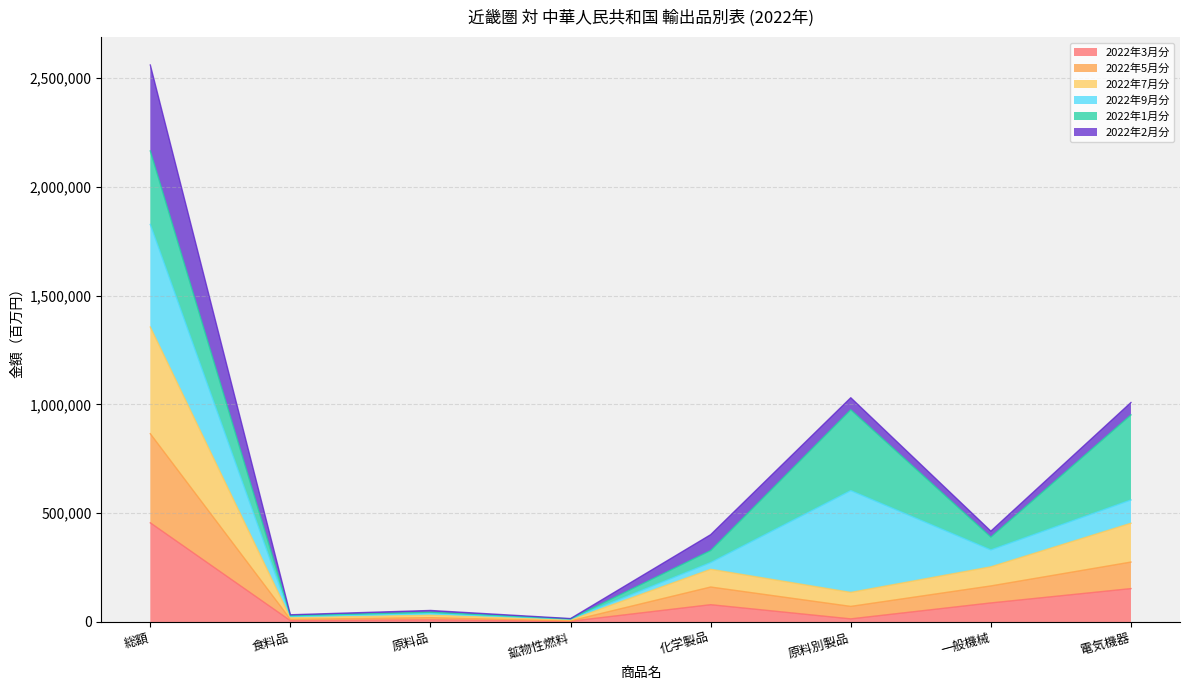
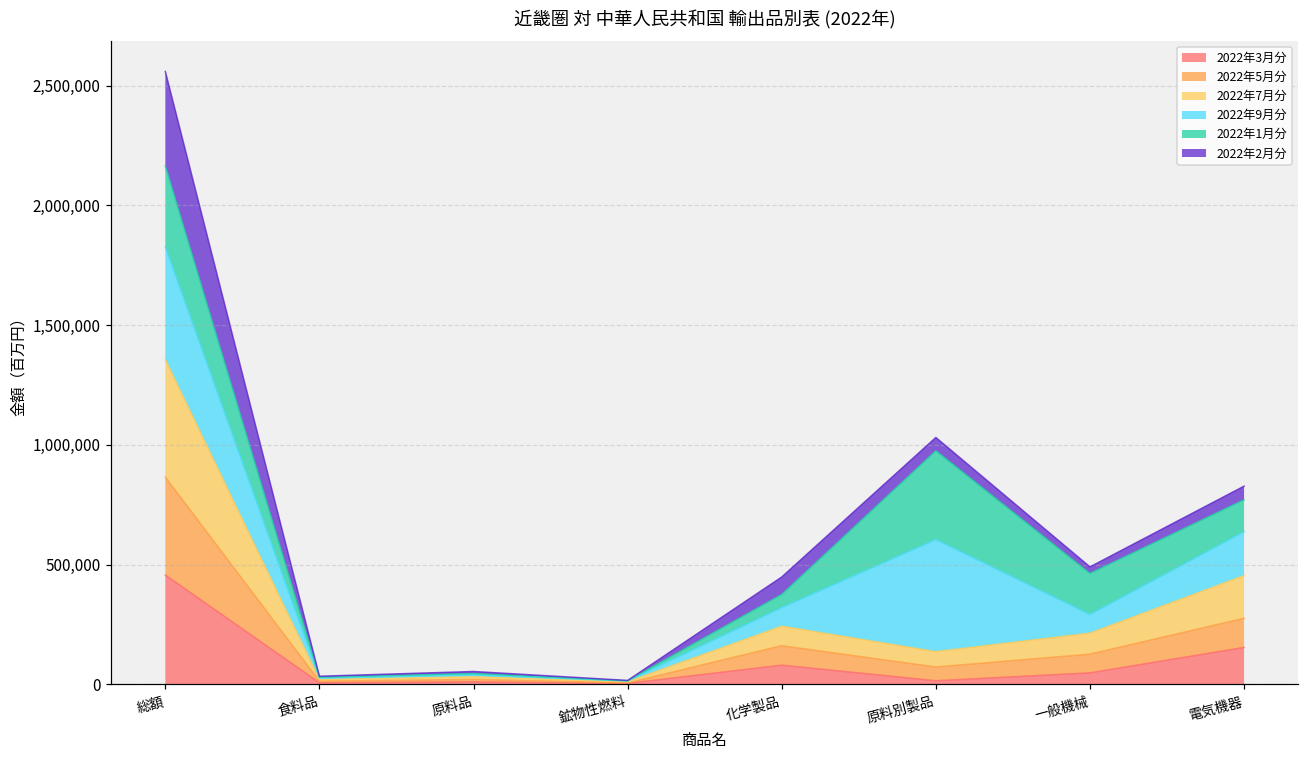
  {
    "2022年3月分": {
      "総額": "460,000",
      "化学製品": "80,000",
      "原料別製品": "10,000",
-     "一般機械": "90,000",
+     "一般機械": "50,000",
      "電気機器": "150,000"
    },
    "2022年9月分": {
      "総額": "470,000",
-     "化学製品": "30,000",
+     "化学製品": "80,000",
      "原料別製品": "470,000",
      "一般機械": "80,000",
-     "電気機器": "110,000"
+     "電気機器": "180,000"
    },
    "2022年1月分": {
      "総額": "340,000",
      "化学製品": "60,000",
      "原料別製品": "370,000",
-     "一般機械": "60,000",
-     "電気機器": "390,000"
+     "一般機械": "170,000",
+     "電気機器": "130,000"
    },
    "2022年2月分": {
      "総額": "390,000",
      "化学製品": "70,000",
      "原料別製品": "60,000",
      "一般機械": "30,000",
      "電気機器": "60,000"
    }
  }
